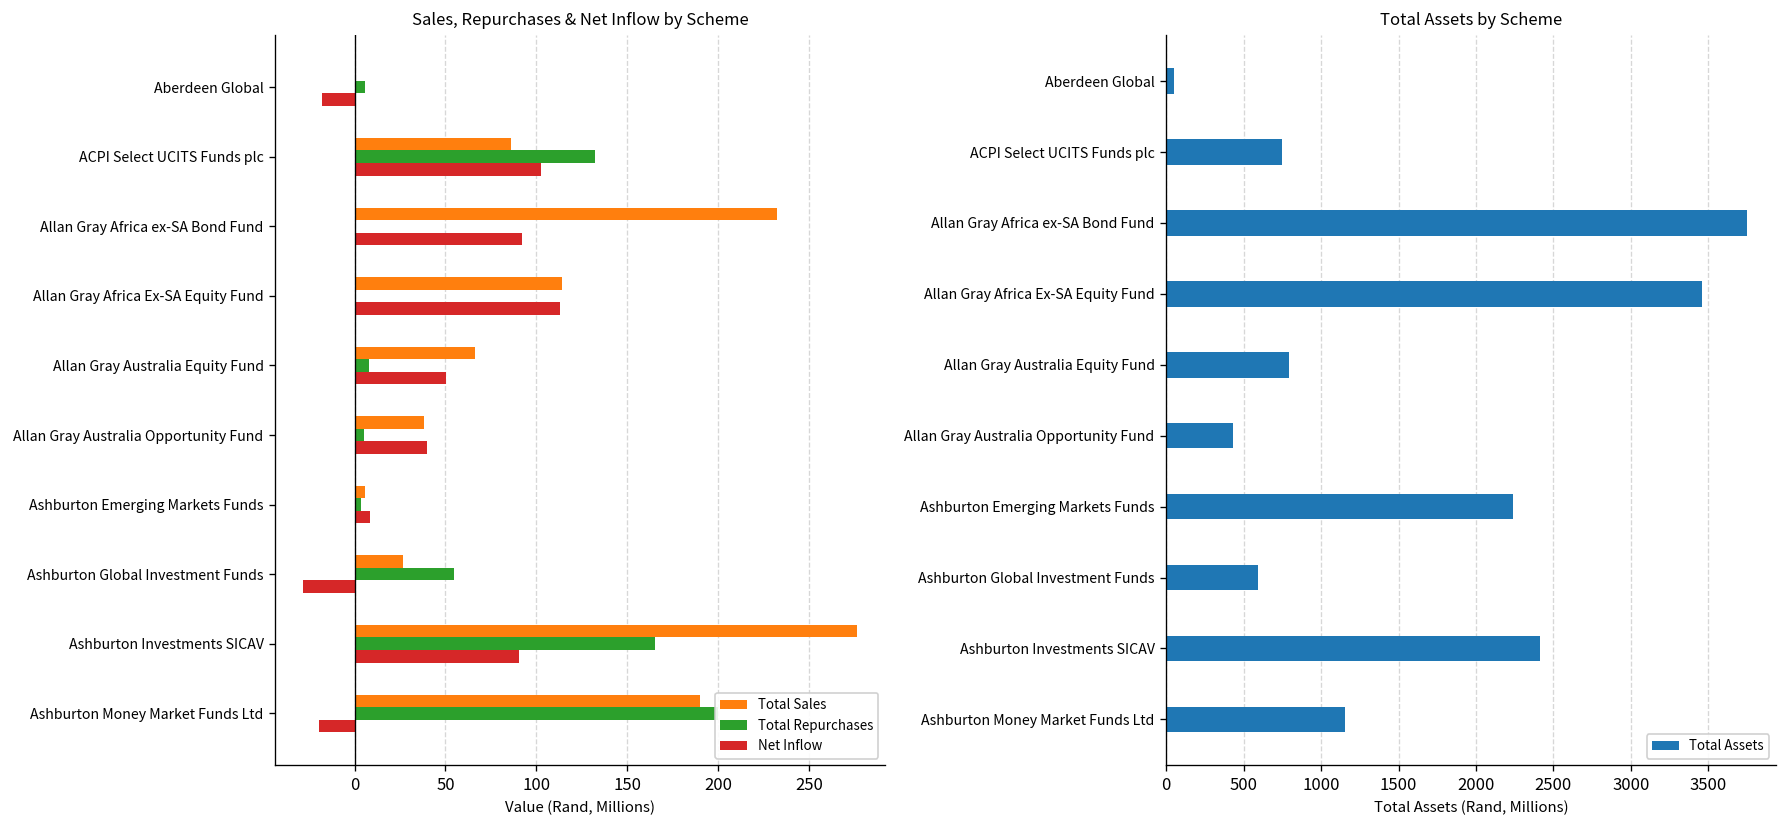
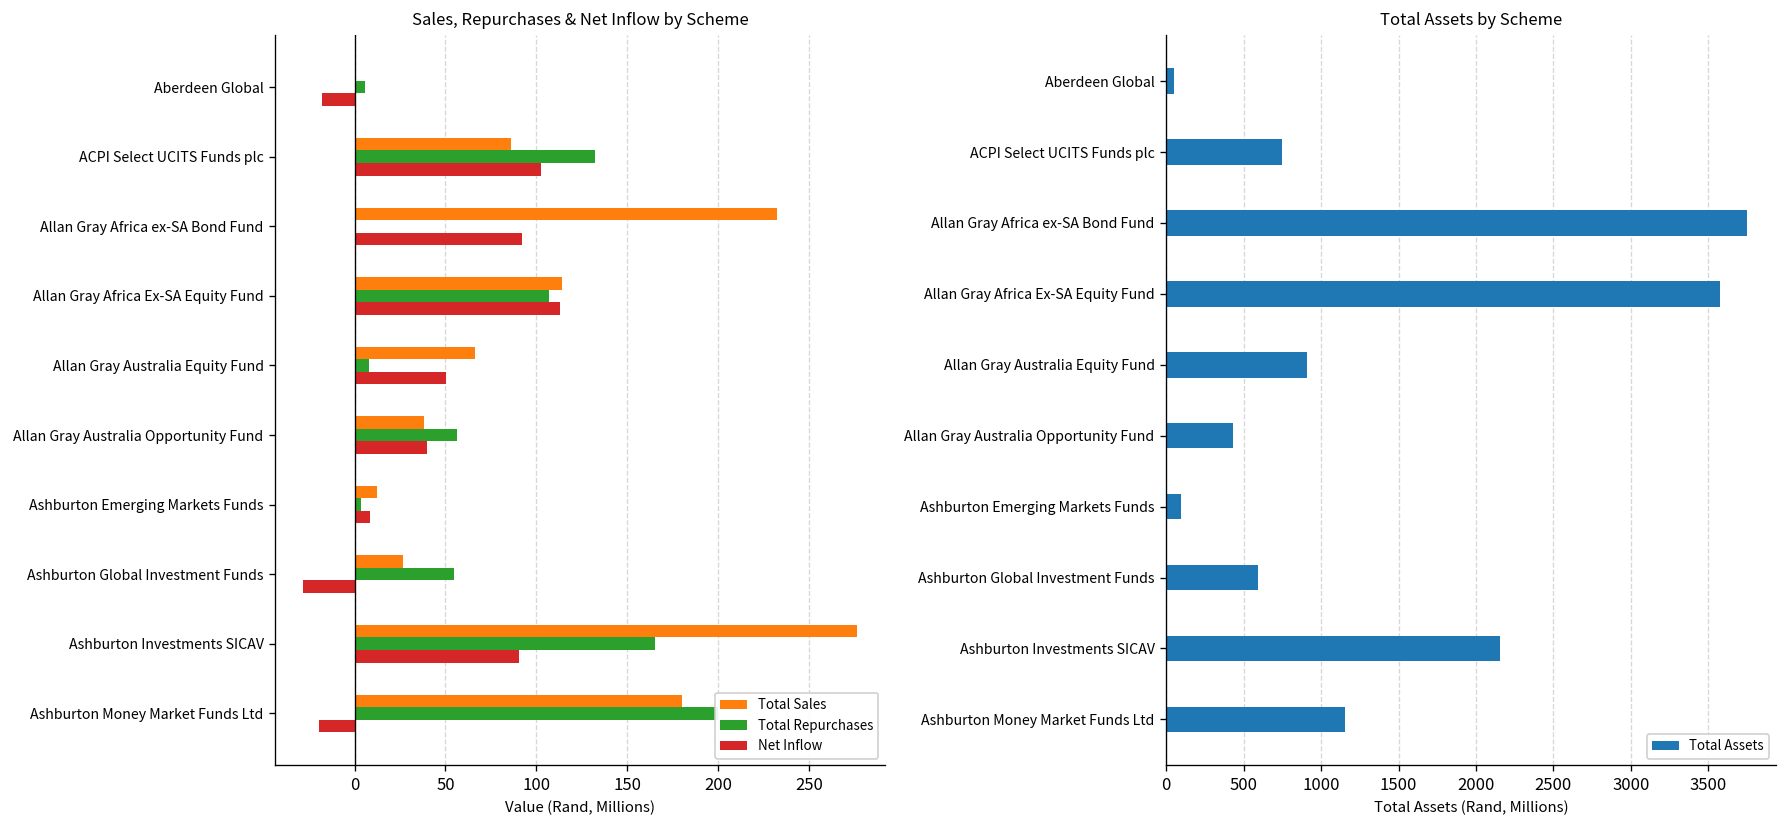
  {
    "Sales, Repurchases & Net Inflow by Scheme": {
      "Total Sales": {
        "Aberdeen Global": 0,
        "ACPI Select UCITS Funds plc": 86,
        "Allan Gray Africa ex-SA Bond Fund": 233,
        "Allan Gray Africa Ex-SA Equity Fund": 114,
        "Allan Gray Australia Equity Fund": 66,
        "Allan Gray Australia Opportunity Fund": 38,
-       "Ashburton Emerging Markets Funds": 6,
+       "Ashburton Emerging Markets Funds": 12,
        "Ashburton Global Investment Funds": 26,
        "Ashburton Investments SICAV": 277,
-       "Ashburton Money Market Funds Ltd": 190
+       "Ashburton Money Market Funds Ltd": 180
      },
      "Total Repurchases": {
        "Aberdeen Global": 6,
        "ACPI Select UCITS Funds plc": 132,
        "Allan Gray Africa ex-SA Bond Fund": 0,
-       "Allan Gray Africa Ex-SA Equity Fund": 1,
+       "Allan Gray Africa Ex-SA Equity Fund": 107,
        "Allan Gray Australia Equity Fund": 8,
-       "Allan Gray Australia Opportunity Fund": 5,
+       "Allan Gray Australia Opportunity Fund": 56,
        "Ashburton Emerging Markets Funds": 4,
        "Ashburton Global Investment Funds": 55,
        "Ashburton Investments SICAV": 165
      },
      "Net Inflow": {
        "Aberdeen Global": -18,
        "ACPI Select UCITS Funds plc": 102,
        "Allan Gray Africa ex-SA Bond Fund": 92,
        "Allan Gray Africa Ex-SA Equity Fund": 113,
        "Allan Gray Australia Equity Fund": 50,
        "Allan Gray Australia Opportunity Fund": 40,
        "Ashburton Emerging Markets Funds": 9,
        "Ashburton Global Investment Funds": -28,
        "Ashburton Investments SICAV": 91,
        "Ashburton Money Market Funds Ltd": -19
      }
    },
    "Total Assets by Scheme": {
      "Aberdeen Global": 50,
      "ACPI Select UCITS Funds plc": 740,
      "Allan Gray Africa ex-SA Bond Fund": 3750,
-     "Allan Gray Africa Ex-SA Equity Fund": 3460,
-     "Allan Gray Australia Equity Fund": 790,
+     "Allan Gray Africa Ex-SA Equity Fund": 3580,
+     "Allan Gray Australia Equity Fund": 910,
      "Allan Gray Australia Opportunity Fund": 430,
-     "Ashburton Emerging Markets Funds": 2240,
+     "Ashburton Emerging Markets Funds": 100,
      "Ashburton Global Investment Funds": 590,
-     "Ashburton Investments SICAV": 2420,
+     "Ashburton Investments SICAV": 2160,
      "Ashburton Money Market Funds Ltd": 1160
    }
  }
